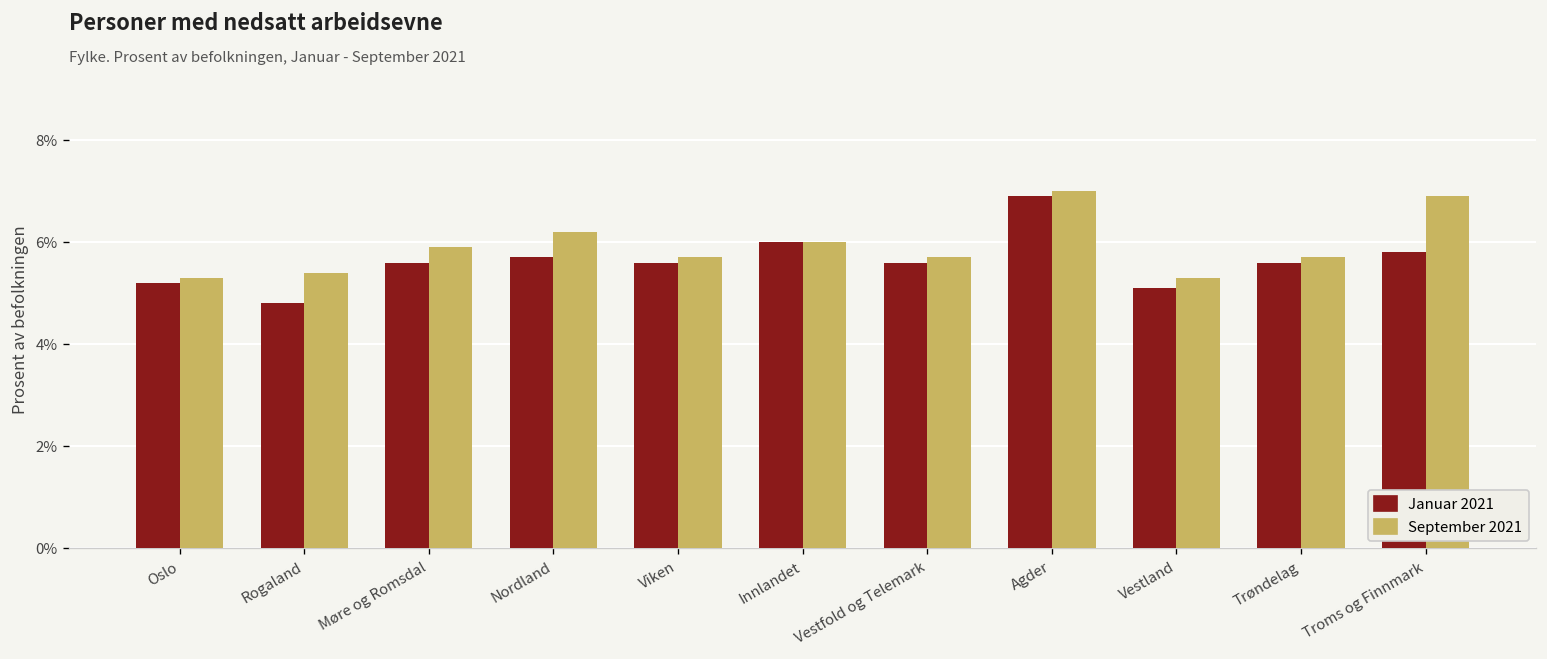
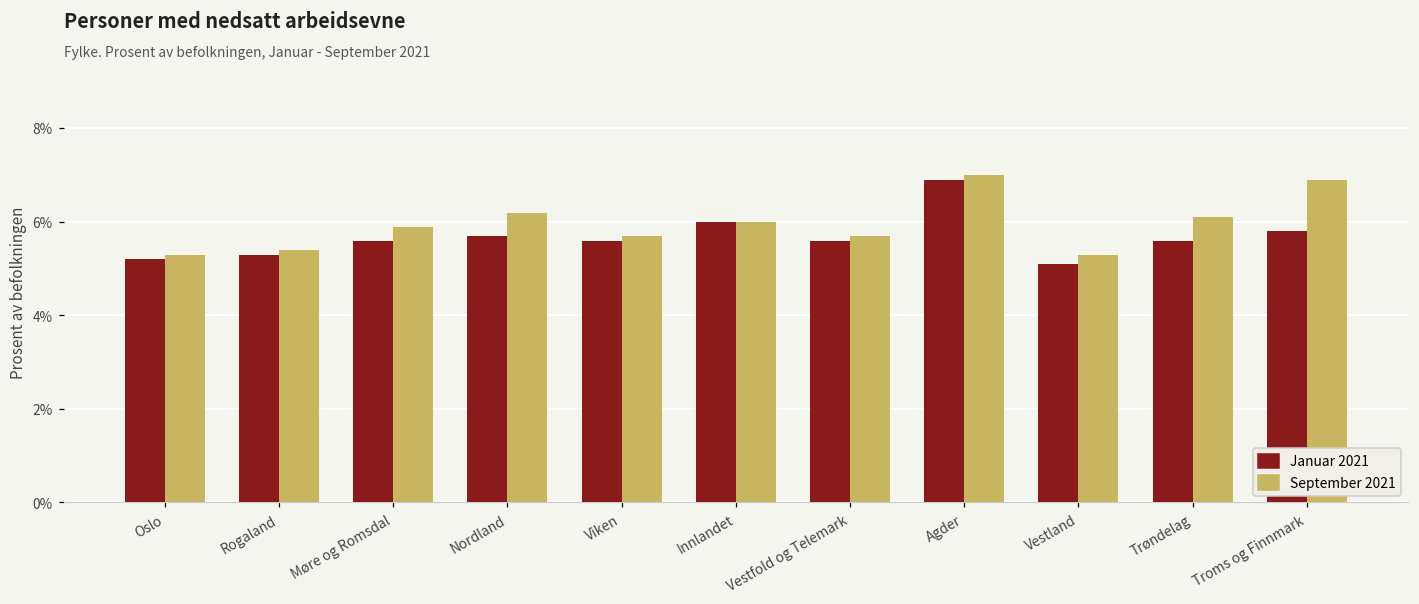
  {
    "Januar 2021": {
      "Oslo": "5.2%",
-     "Rogaland": "4.8%",
+     "Rogaland": "5.3%",
      "Møre og Romsdal": "5.6%",
      "Nordland": "5.7%",
      "Viken": "5.6%",
      "Innlandet": "6.0%",
      "Vestfold og Telemark": "5.6%",
      "Agder": "6.9%",
      "Vestland": "5.1%",
      "Trøndelag": "5.6%",
      "Troms og Finnmark": "5.8%"
    },
    "September 2021": {
      "Oslo": "5.3%",
      "Rogaland": "5.4%",
      "Møre og Romsdal": "5.9%",
      "Nordland": "6.2%",
      "Viken": "5.7%",
      "Innlandet": "6.0%",
      "Vestfold og Telemark": "5.7%",
      "Agder": "7.0%",
      "Vestland": "5.3%",
-     "Trøndelag": "5.7%",
+     "Trøndelag": "6.1%",
      "Troms og Finnmark": "6.9%"
    }
  }
